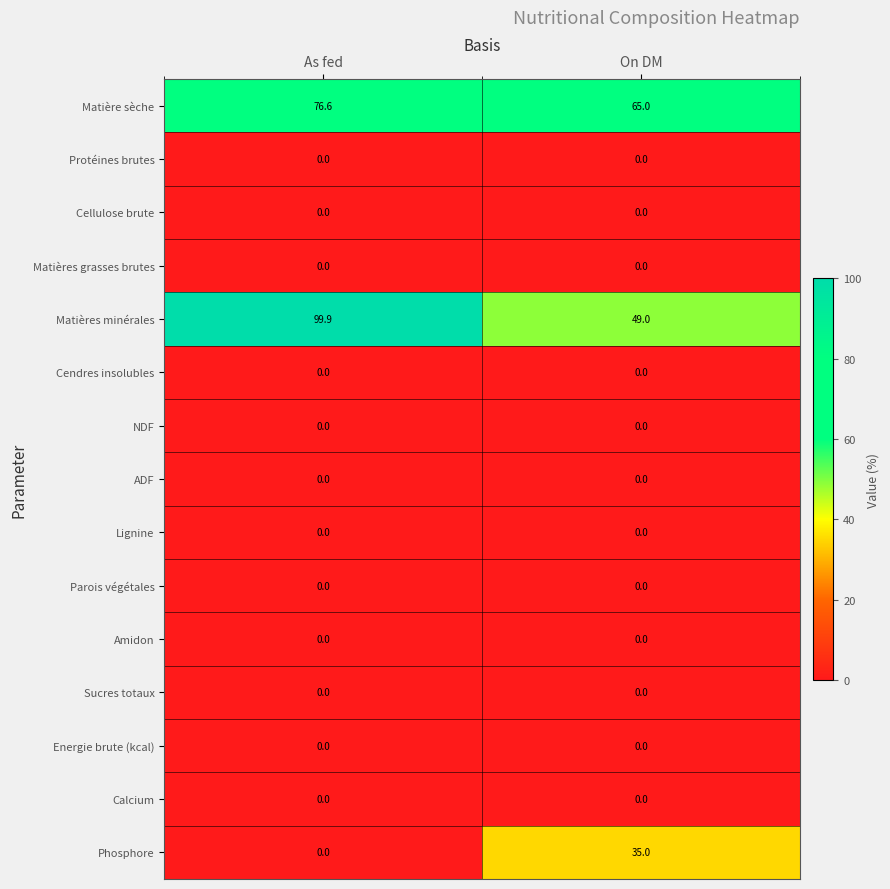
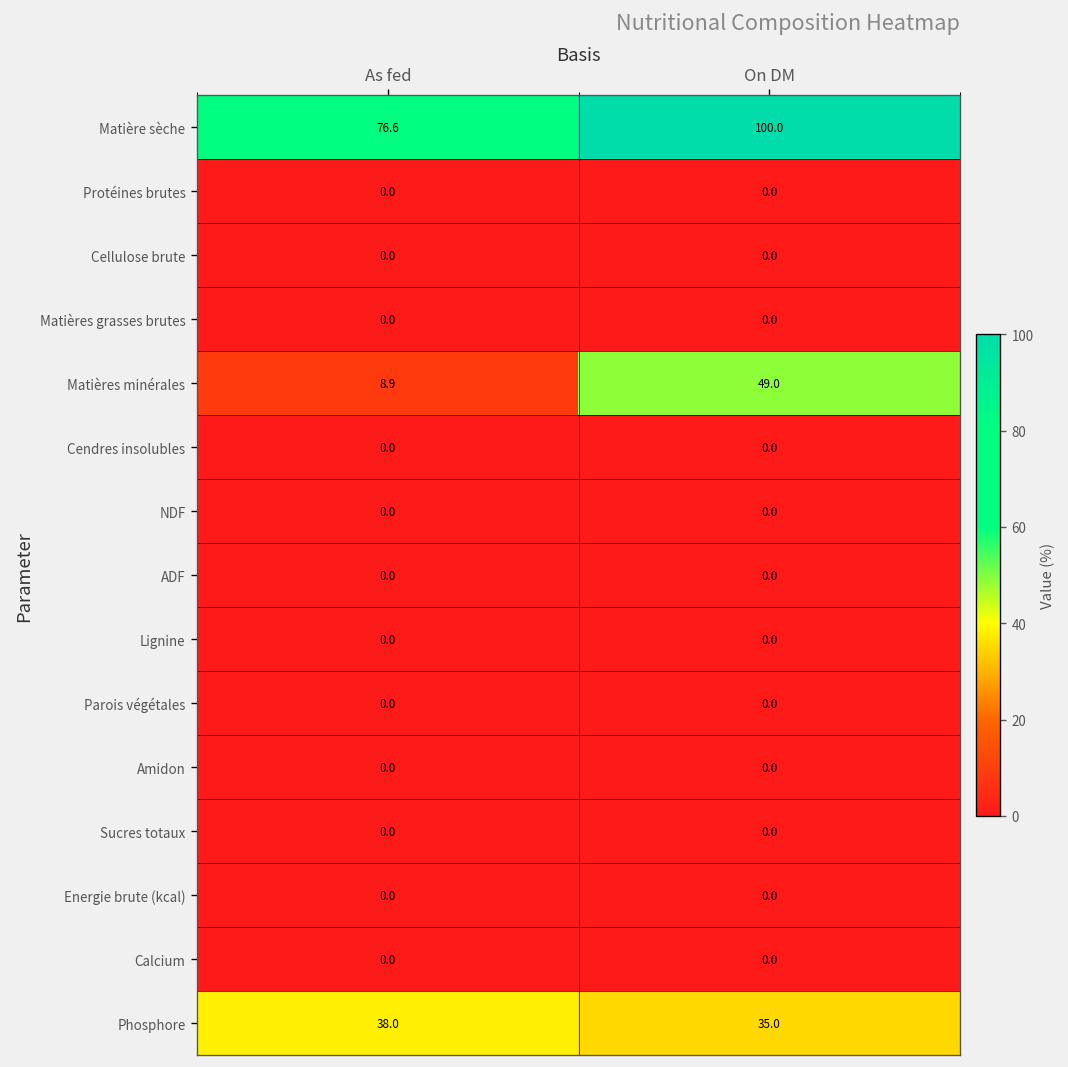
  {
    "Matière sèche": {
      "As fed": 76.6,
-     "On DM": 65.0
+     "On DM": 100.0
    },
    "Protéines brutes": {
      "As fed": 0.0,
      "On DM": 0.0
    },
    "Cellulose brute": {
      "As fed": 0.0,
      "On DM": 0.0
    },
    "Matières grasses brutes": {
      "As fed": 0.0,
      "On DM": 0.0
    },
    "Matières minérales": {
-     "As fed": 99.9,
+     "As fed": 8.9,
      "On DM": 49.0
    },
    "Cendres insolubles": {
      "As fed": 0.0,
      "On DM": 0.0
    },
    "NDF": {
      "As fed": 0.0,
      "On DM": 0.0
    },
    "ADF": {
      "As fed": 0.0,
      "On DM": 0.0
    },
    "Lignine": {
      "As fed": 0.0,
      "On DM": 0.0
    },
    "Parois végétales": {
      "As fed": 0.0,
      "On DM": 0.0
    },
    "Amidon": {
      "As fed": 0.0,
      "On DM": 0.0
    },
    "Sucres totaux": {
      "As fed": 0.0,
      "On DM": 0.0
    },
    "Energie brute (kcal)": {
      "As fed": 0.0,
      "On DM": 0.0
    },
    "Calcium": {
      "As fed": 0.0,
      "On DM": 0.0
    },
    "Phosphore": {
-     "As fed": 0.0,
+     "As fed": 38.0,
      "On DM": 35.0
    }
  }
